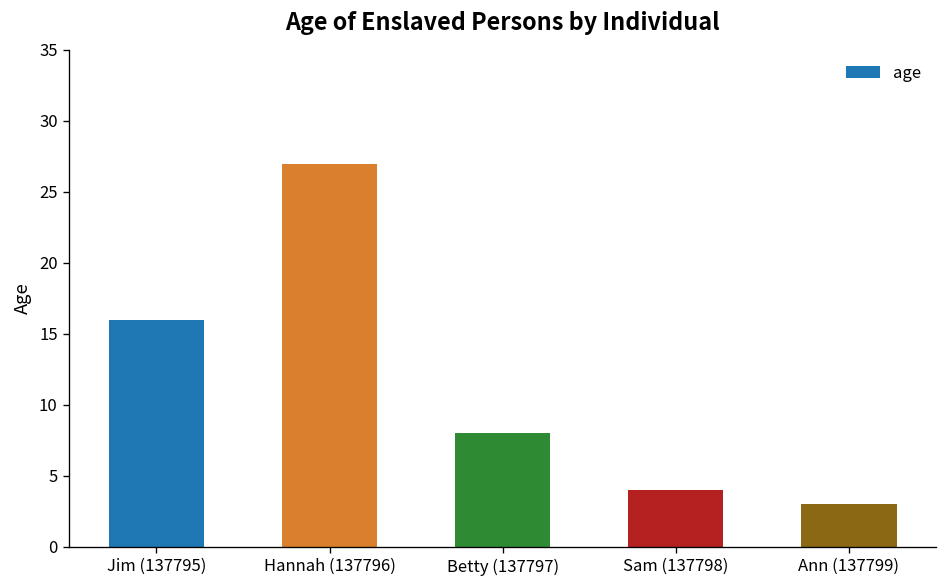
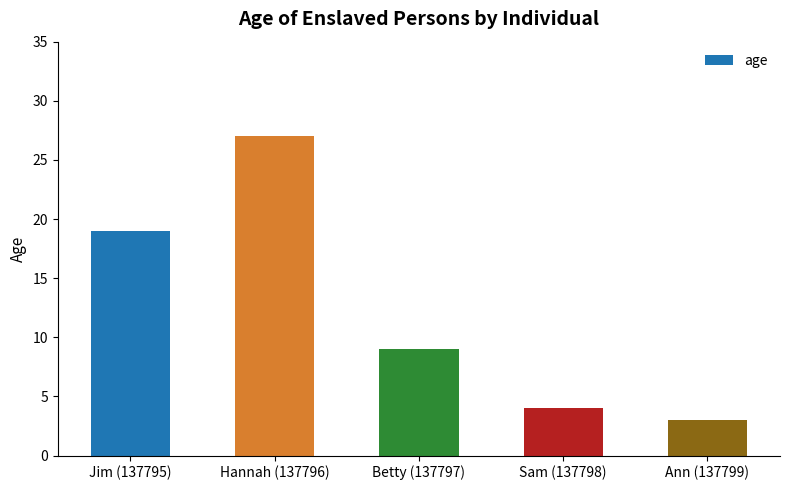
  {
-   "Jim (137795)": 16,
+   "Jim (137795)": 19,
    "Hannah (137796)": 27,
-   "Betty (137797)": 8,
+   "Betty (137797)": 9,
    "Sam (137798)": 4,
    "Ann (137799)": 3
  }
